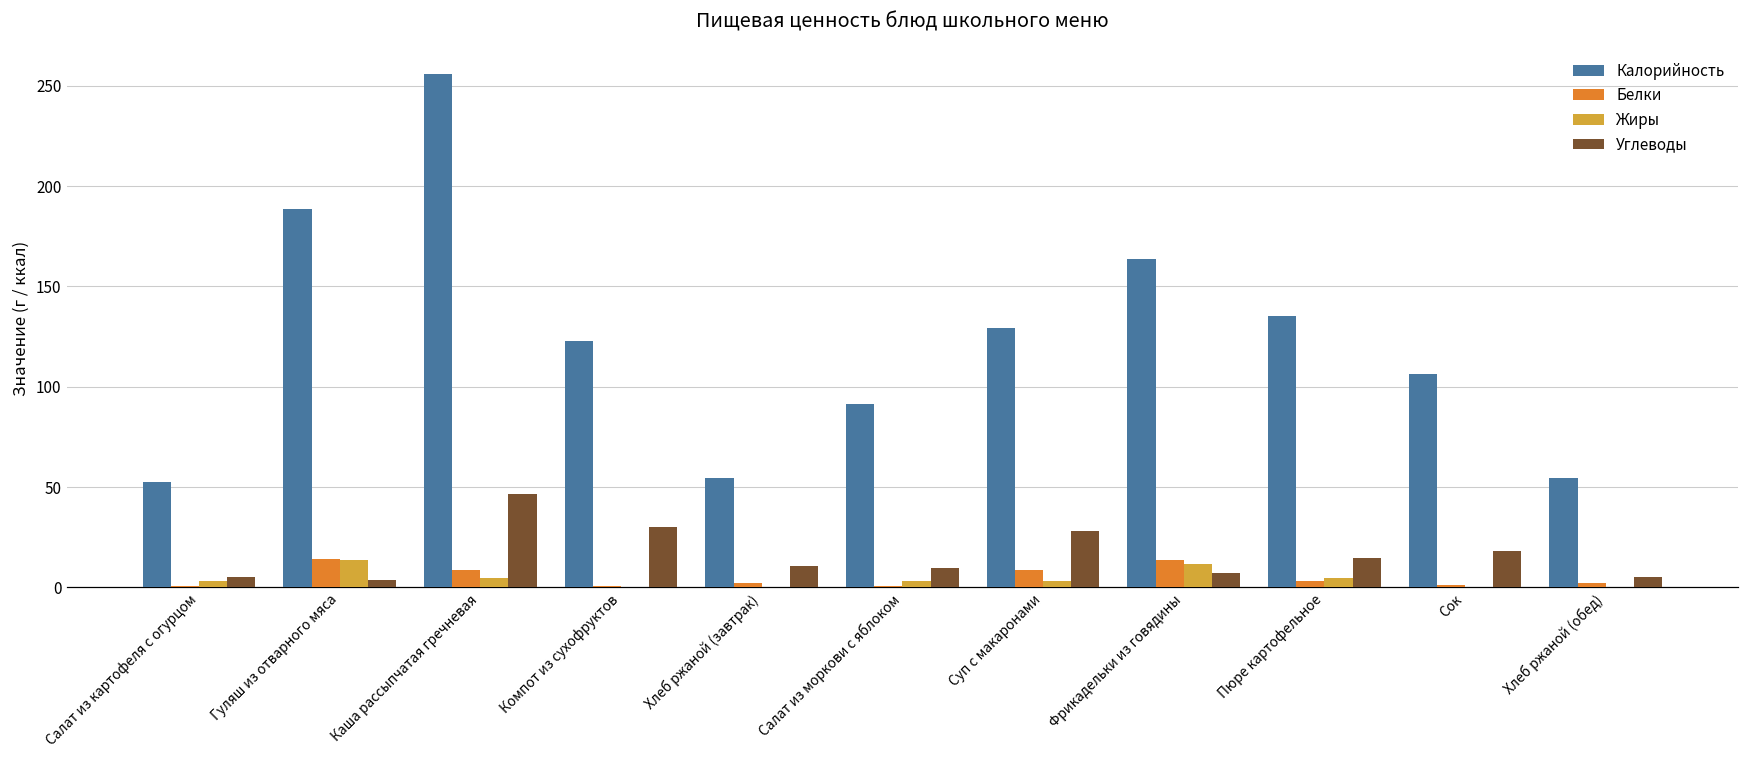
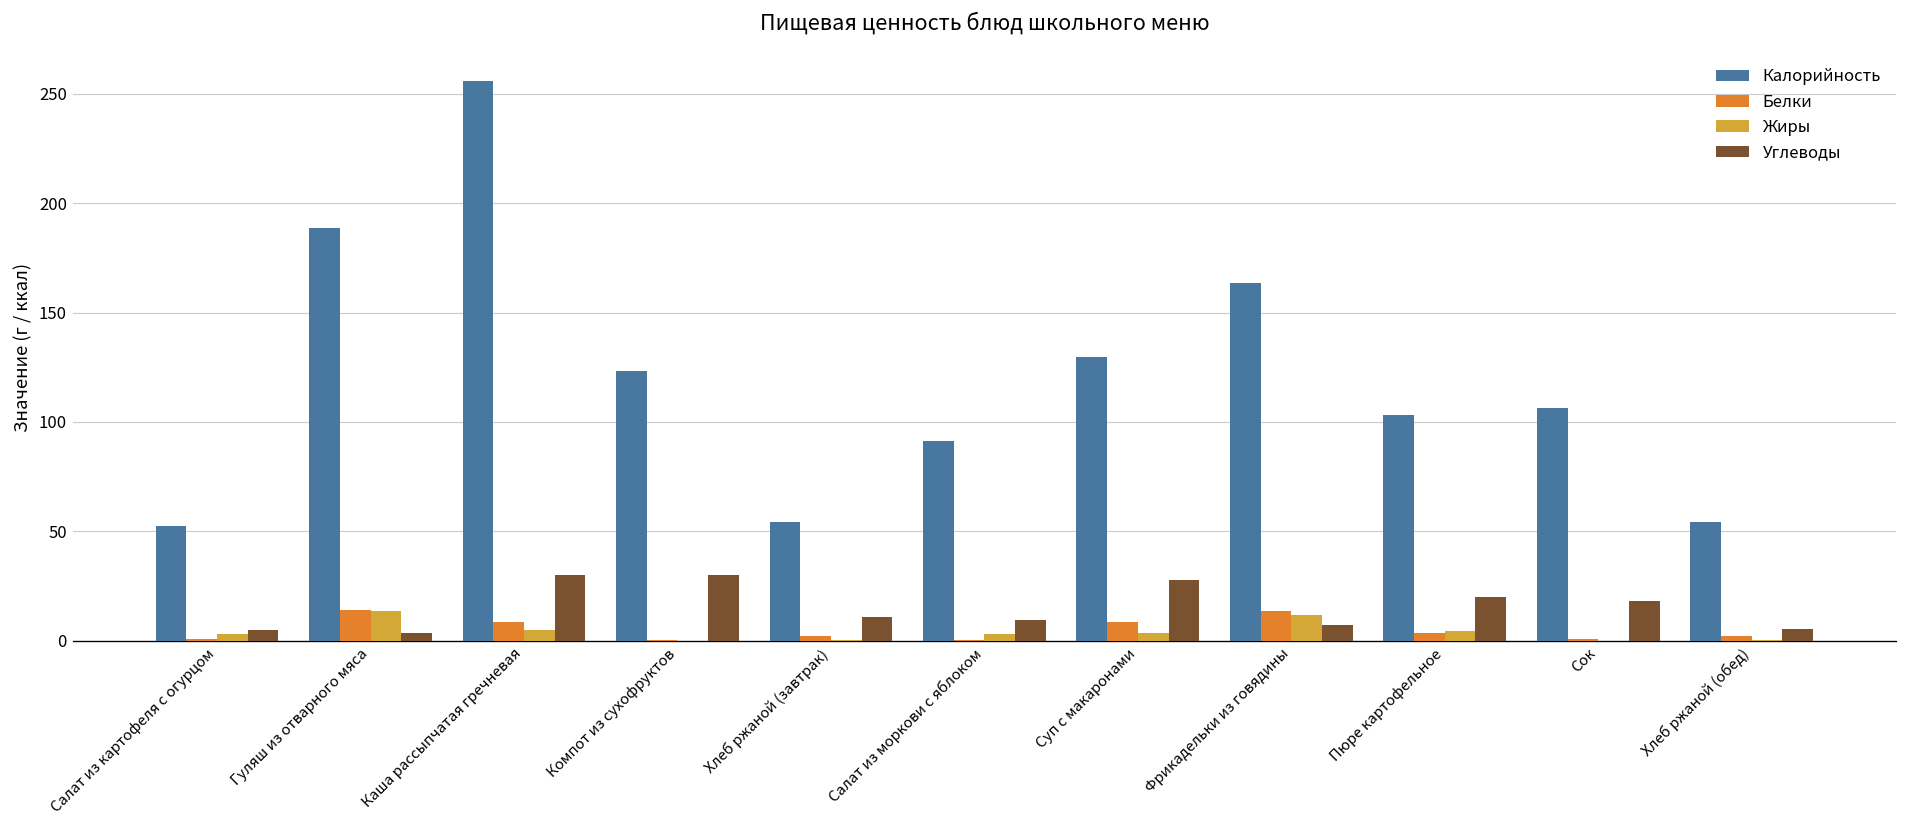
  {
    "Калорийность": {
      "Салат из картофеля с огурцом": 53,
      "Гуляш из отварного мяса": 188,
      "Каша рассыпчатая гречневая": 256,
      "Компот из сухофруктов": 123,
      "Хлеб ржаной (завтрак)": 54,
      "Салат из моркови с яблоком": 91,
      "Суп с макаронами": 130,
      "Фрикадельки из говядины": 163,
-     "Пюре картофельное": 135,
+     "Пюре картофельное": 103,
      "Сок": 106,
      "Хлеб ржаной (обед)": 54
    },
    "Углеводы": {
      "Салат из картофеля с огурцом": 5,
      "Гуляш из отварного мяса": 4,
-     "Каша рассыпчатая гречневая": 47,
+     "Каша рассыпчатая гречневая": 30,
      "Компот из сухофруктов": 30,
      "Хлеб ржаной (завтрак)": 11,
      "Салат из моркови с яблоком": 10,
      "Суп с макаронами": 28,
      "Фрикадельки из говядины": 7,
-     "Пюре картофельное": 15,
+     "Пюре картофельное": 20,
      "Сок": 18,
      "Хлеб ржаной (обед)": 5
    }
  }
